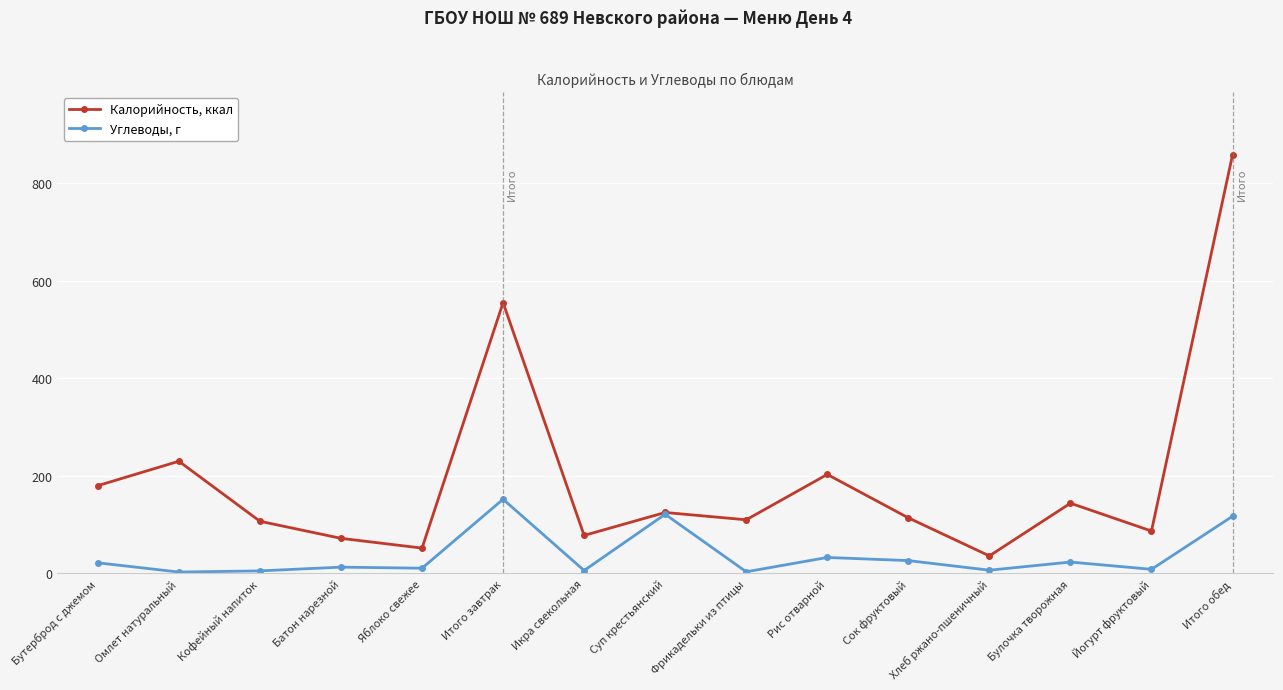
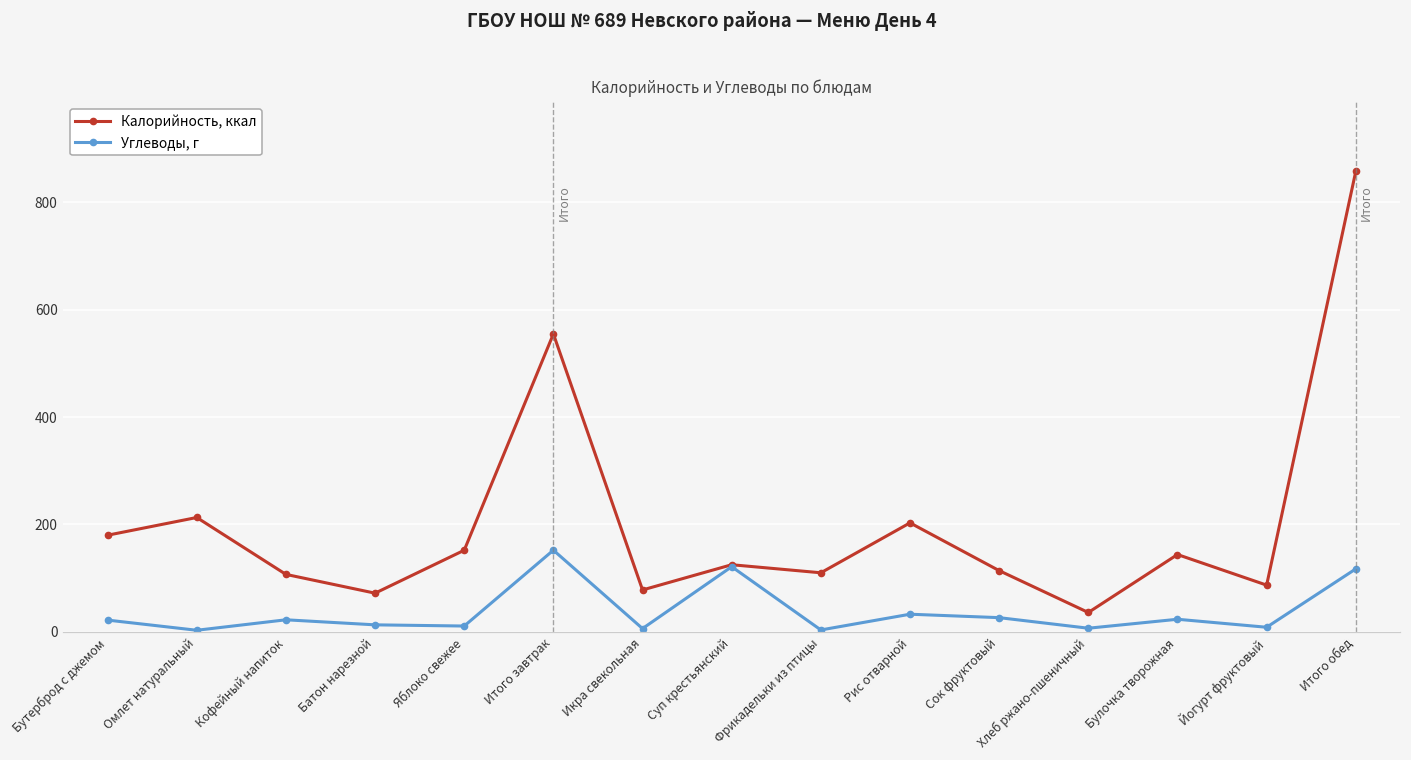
  {
    "Калорийность, ккал": {
      "Бутерброд с джемом": 180,
-     "Омлет натуральный": 230,
+     "Омлет натуральный": 210,
      "Кофейный напиток": 110,
      "Батон нарезной": 70,
-     "Яблоко свежее": 50,
+     "Яблоко свежее": 150,
      "Итого завтрак": 560,
      "Икра свекольная": 80,
      "Фрикадельки из птицы": 110,
      "Рис отварной": 200,
      "Сок фруктовый": 110,
      "Хлеб ржано-пшеничный": 40,
      "Булочка творожная": 140,
      "Йогурт фруктовый": 90,
      "Итого обед": 860
    },
    "Углеводы, г": {
      "Бутерброд с джемом": 20,
      "Омлет натуральный": 0,
-     "Кофейный напиток": 10,
+     "Кофейный напиток": 20,
      "Батон нарезной": 10,
      "Яблоко свежее": 10,
      "Итого завтрак": 150,
      "Икра свекольная": 10,
      "Фрикадельки из птицы": 0,
      "Рис отварной": 30,
      "Сок фруктовый": 30,
      "Хлеб ржано-пшеничный": 10,
      "Булочка творожная": 20,
      "Йогурт фруктовый": 10,
      "Итого обед": 120
    }
  }
